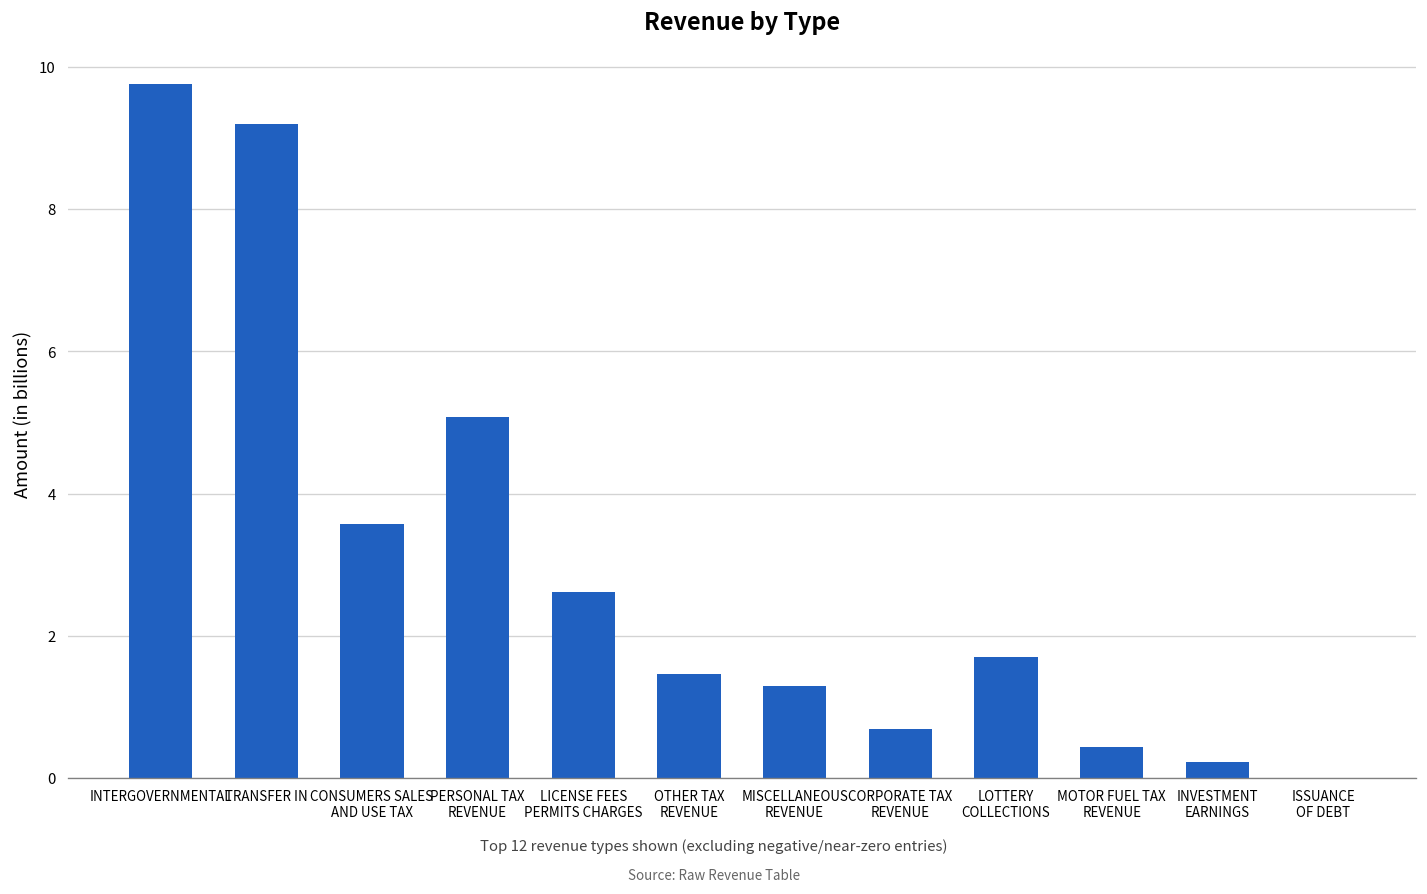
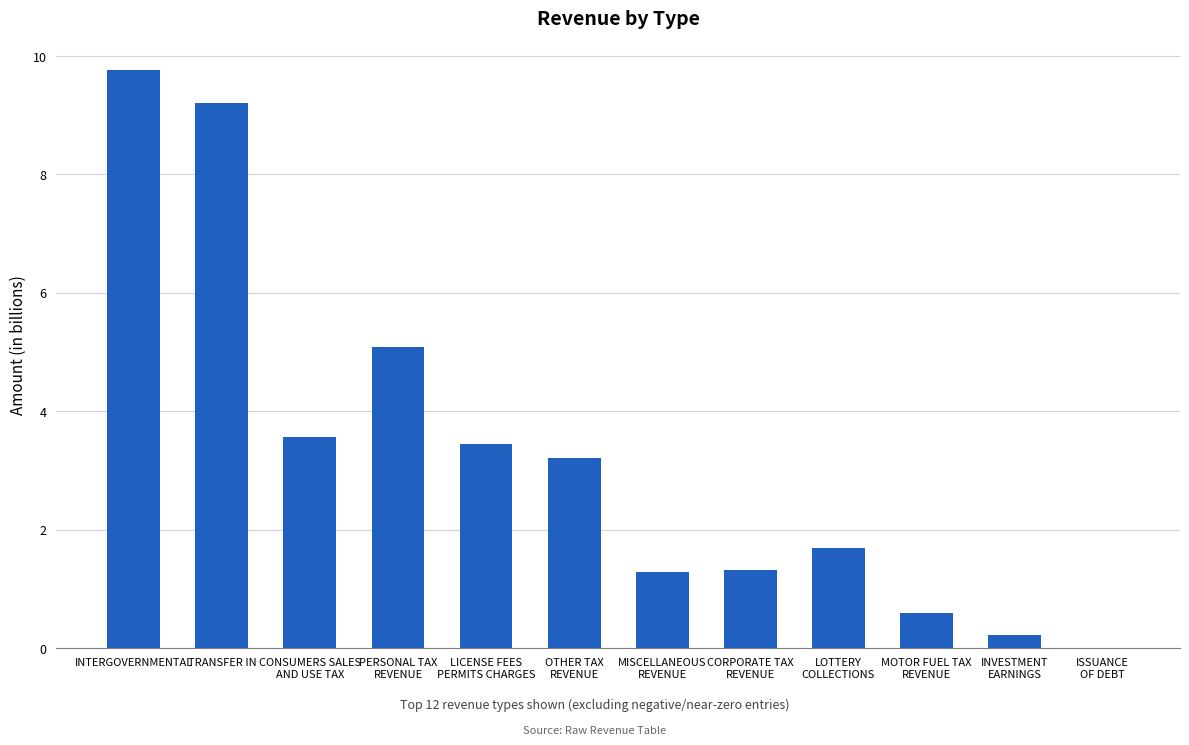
  {
    "INTERGOVERNMENTAL": 9.8,
    "TRANSFER IN": 9.2,
    "CONSUMERS SALES AND USE TAX": 3.6,
    "PERSONAL TAX REVENUE": 5.1,
-   "LICENSE FEES PERMITS CHARGES": 2.6,
-   "OTHER TAX REVENUE": 1.5,
+   "LICENSE FEES PERMITS CHARGES": 3.4,
+   "OTHER TAX REVENUE": 3.2,
    "MISCELLANEOUS REVENUE": 1.3,
-   "CORPORATE TAX REVENUE": 0.7,
+   "CORPORATE TAX REVENUE": 1.3,
    "LOTTERY COLLECTIONS": 1.7,
-   "MOTOR FUEL TAX REVENUE": 0.4,
+   "MOTOR FUEL TAX REVENUE": 0.6,
    "INVESTMENT EARNINGS": 0.2
  }
